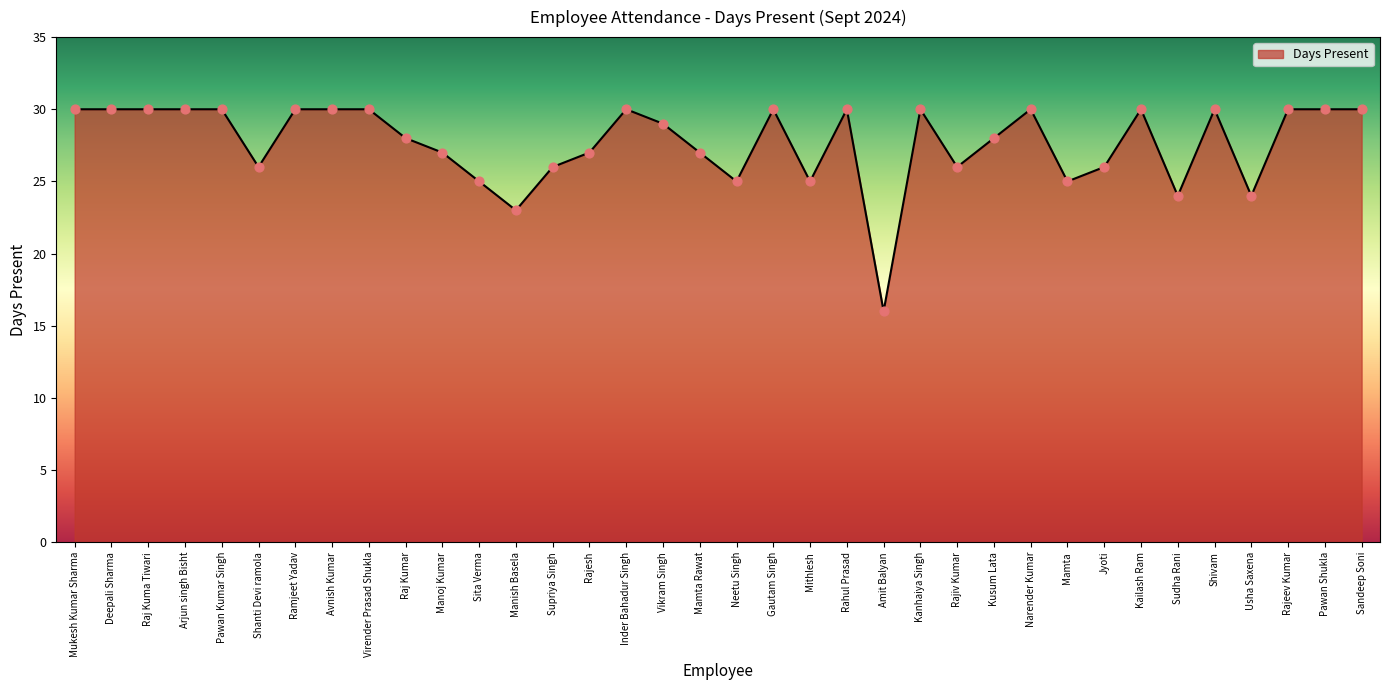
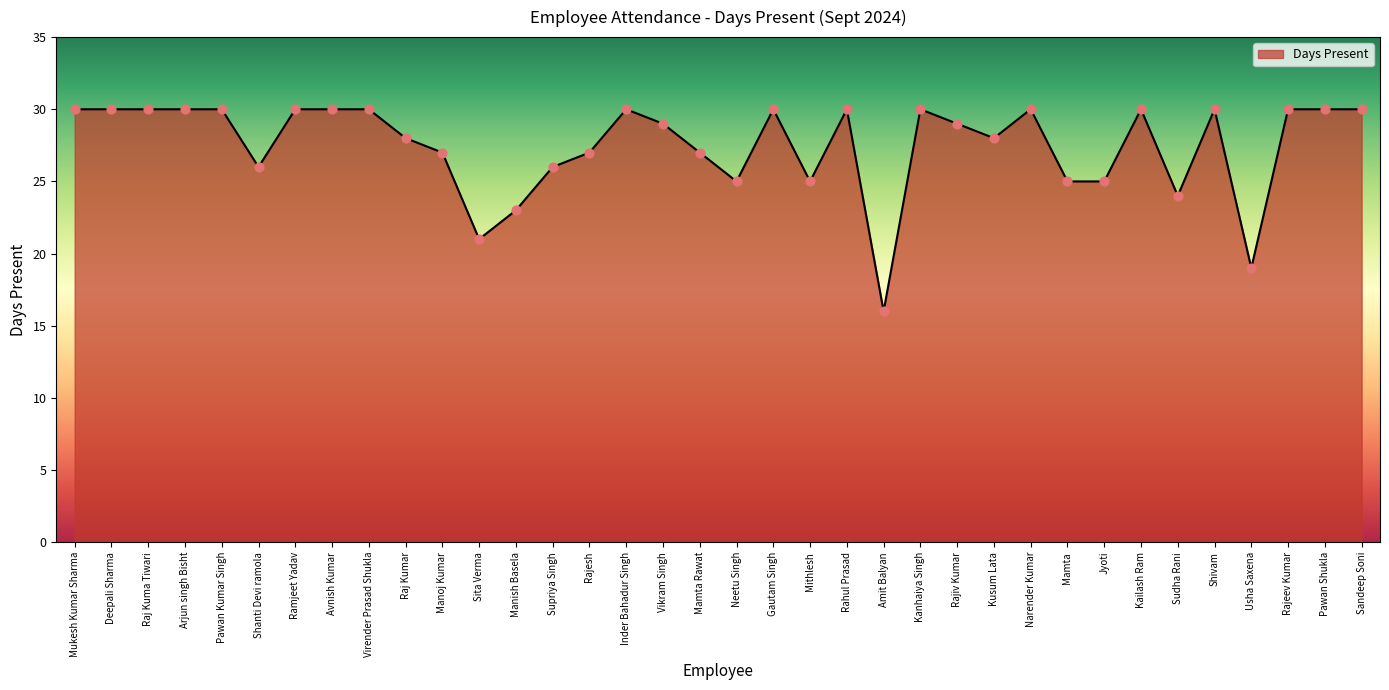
  {
    "Mukesh Kumar Sharma": 30,
    "Deepali Sharma": 30,
    "Raj Kuma Tiwari": 30,
    "Arjun singh Bisht": 30,
    "Pawan Kumar Singh": 30,
    "Shanti Devi ramola": 26,
    "Ramjeet Yadav": 30,
    "Avnish Kumar": 30,
    "Virender Prasad Shukla": 30,
    "Raj Kumar": 28,
    "Manoj Kumar": 27,
-   "Sita Verma": 25,
+   "Sita Verma": 21,
    "Manish Basela": 23,
    "Supriya Singh": 26,
    "Rajesh": 27,
    "Inder Bahadur Singh": 30,
    "Vikram Singh": 29,
    "Mamta Rawat": 27,
    "Neetu Singh": 25,
    "Gautam Singh": 30,
    "Mithlesh": 25,
    "Rahul Prasad": 30,
    "Amit Balyan": 16,
    "Kanhaiya Singh": 30,
-   "Rajiv Kumar": 26,
+   "Rajiv Kumar": 29,
    "Kusum Lata": 28,
    "Narender Kumar": 30,
    "Mamta": 25,
-   "Jyoti": 26,
+   "Jyoti": 25,
    "Kailash Ram": 30,
    "Sudha Rani": 24,
    "Shivam": 30,
-   "Usha Saxena": 24,
+   "Usha Saxena": 19,
    "Rajeev Kumar": 30,
    "Pawan Shukla": 30,
    "Sandeep Soni": 30
  }
